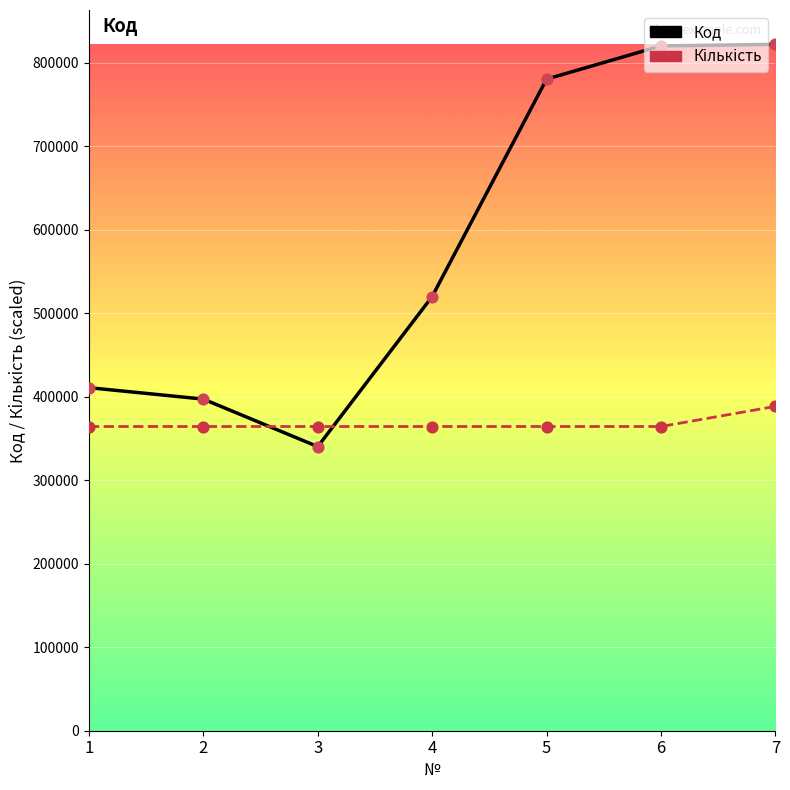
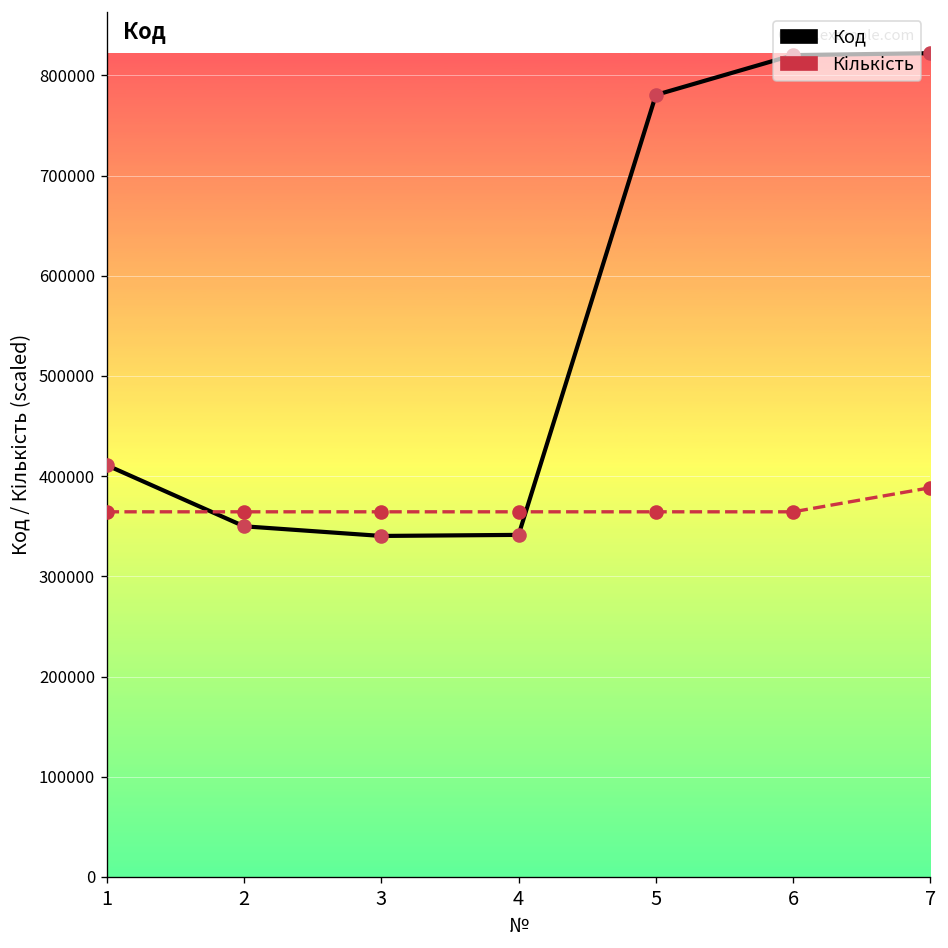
  {
    "Код": {
      "1": 410000,
-     "2": 400000,
+     "2": 350000,
      "3": 340000,
-     "4": 520000,
+     "4": 340000,
      "5": 780000,
      "7": 820000
    },
    "Кількість": {
      "1": 360000,
      "2": 360000,
      "3": 360000,
      "4": 360000,
      "5": 360000,
      "6": 360000,
      "7": 390000
    }
  }
